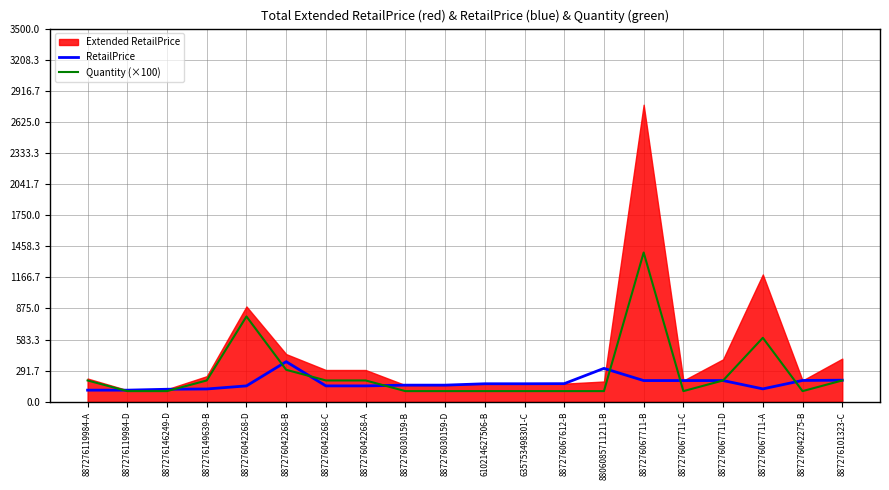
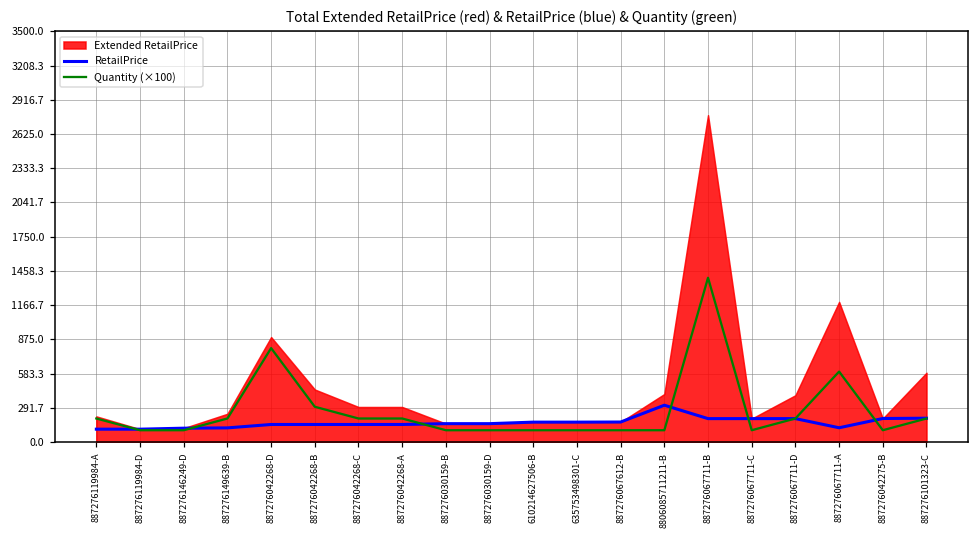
  {
    "RetailPrice": {
      "887276119984-A": 110,
      "887276149639-B": 120,
      "887276042268-D": 150,
-     "887276042268-B": 380,
+     "887276042268-B": 150,
      "887276042268-C": 150,
      "887276042268-A": 150,
      "8806085711211-B": 310,
      "887276067711-B": 200,
      "887276067711-A": 120
    },
    "Extended RetailPrice": {
      "887276149639-B": 240,
      "887276042268-D": 890,
      "887276042268-B": 450,
      "887276042268-C": 300,
      "887276042268-A": 300,
-     "8806085711211-B": 190,
+     "8806085711211-B": 410,
      "887276067711-B": 2790,
      "887276067711-D": 400,
      "887276067711-A": 1190,
-     "887276101323-C": 400
+     "887276101323-C": 590
    },
    "Quantity (×100)": {
      "887276149639-B": 200,
      "887276042268-D": 800,
      "887276042268-B": 300,
      "887276042268-C": 200,
      "887276042268-A": 200,
      "887276030159-B": 100,
      "887276030159-D": 100,
      "610214627506-B": 100,
      "635753498301-C": 100,
      "887276067612-B": 100,
      "8806085711211-B": 100,
      "887276067711-B": 1400,
      "887276067711-C": 100,
      "887276067711-A": 600,
      "887276042275-B": 100
    }
  }
